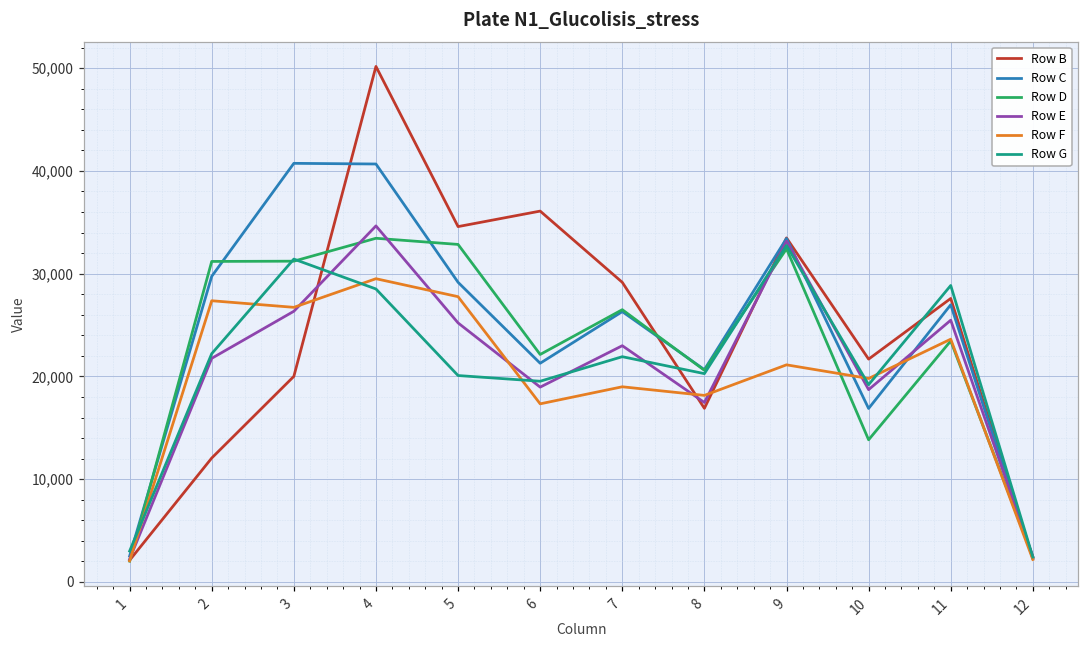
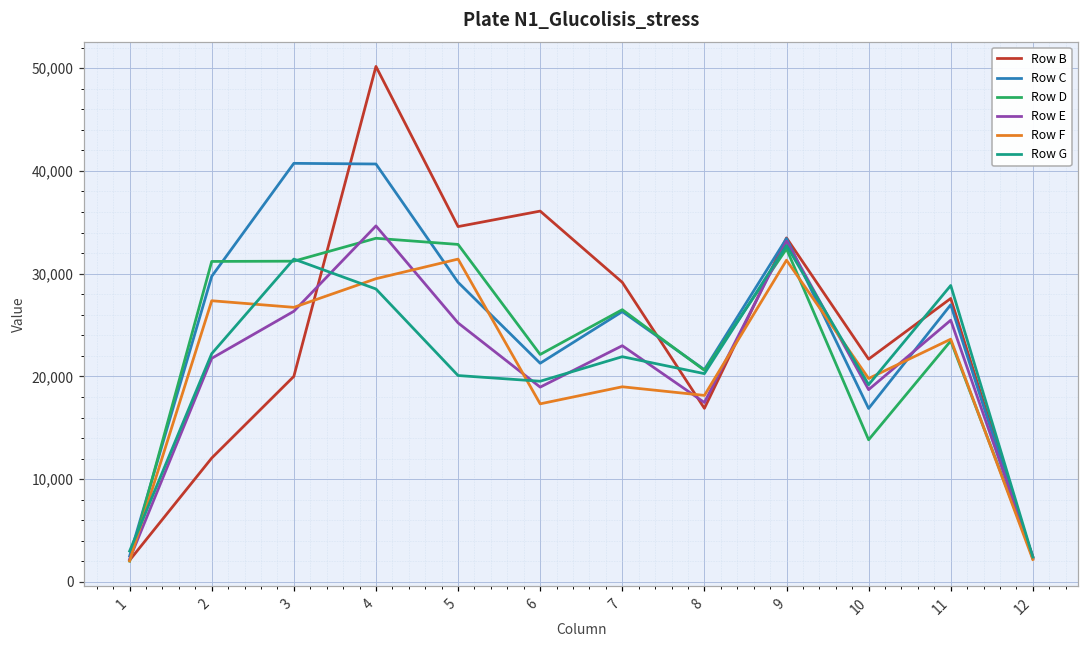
  {
    "Row B": {
      "2": "12,000",
      "3": "20,000",
      "4": "50,000",
      "5": "35,000",
      "6": "36,000",
      "7": "29,000",
      "8": "17,000",
      "10": "22,000",
      "11": "28,000"
    },
    "Row C": {
      "1": "3,000",
      "2": "30,000",
      "3": "41,000",
      "4": "41,000",
      "5": "29,000",
      "6": "21,000",
      "10": "17,000",
      "11": "27,000"
    },
    "Row E": {
      "2": "22,000",
      "3": "26,000",
      "4": "35,000",
      "5": "25,000",
      "6": "19,000",
      "7": "23,000",
      "8": "17,000",
      "10": "19,000",
      "11": "25,000"
    },
    "Row F": {
      "2": "27,000",
      "3": "27,000",
      "4": "30,000",
-     "5": "28,000",
+     "5": "31,000",
      "6": "17,000",
      "7": "19,000",
      "8": "18,000",
-     "9": "21,000",
+     "9": "31,000",
      "10": "20,000"
    }
  }
